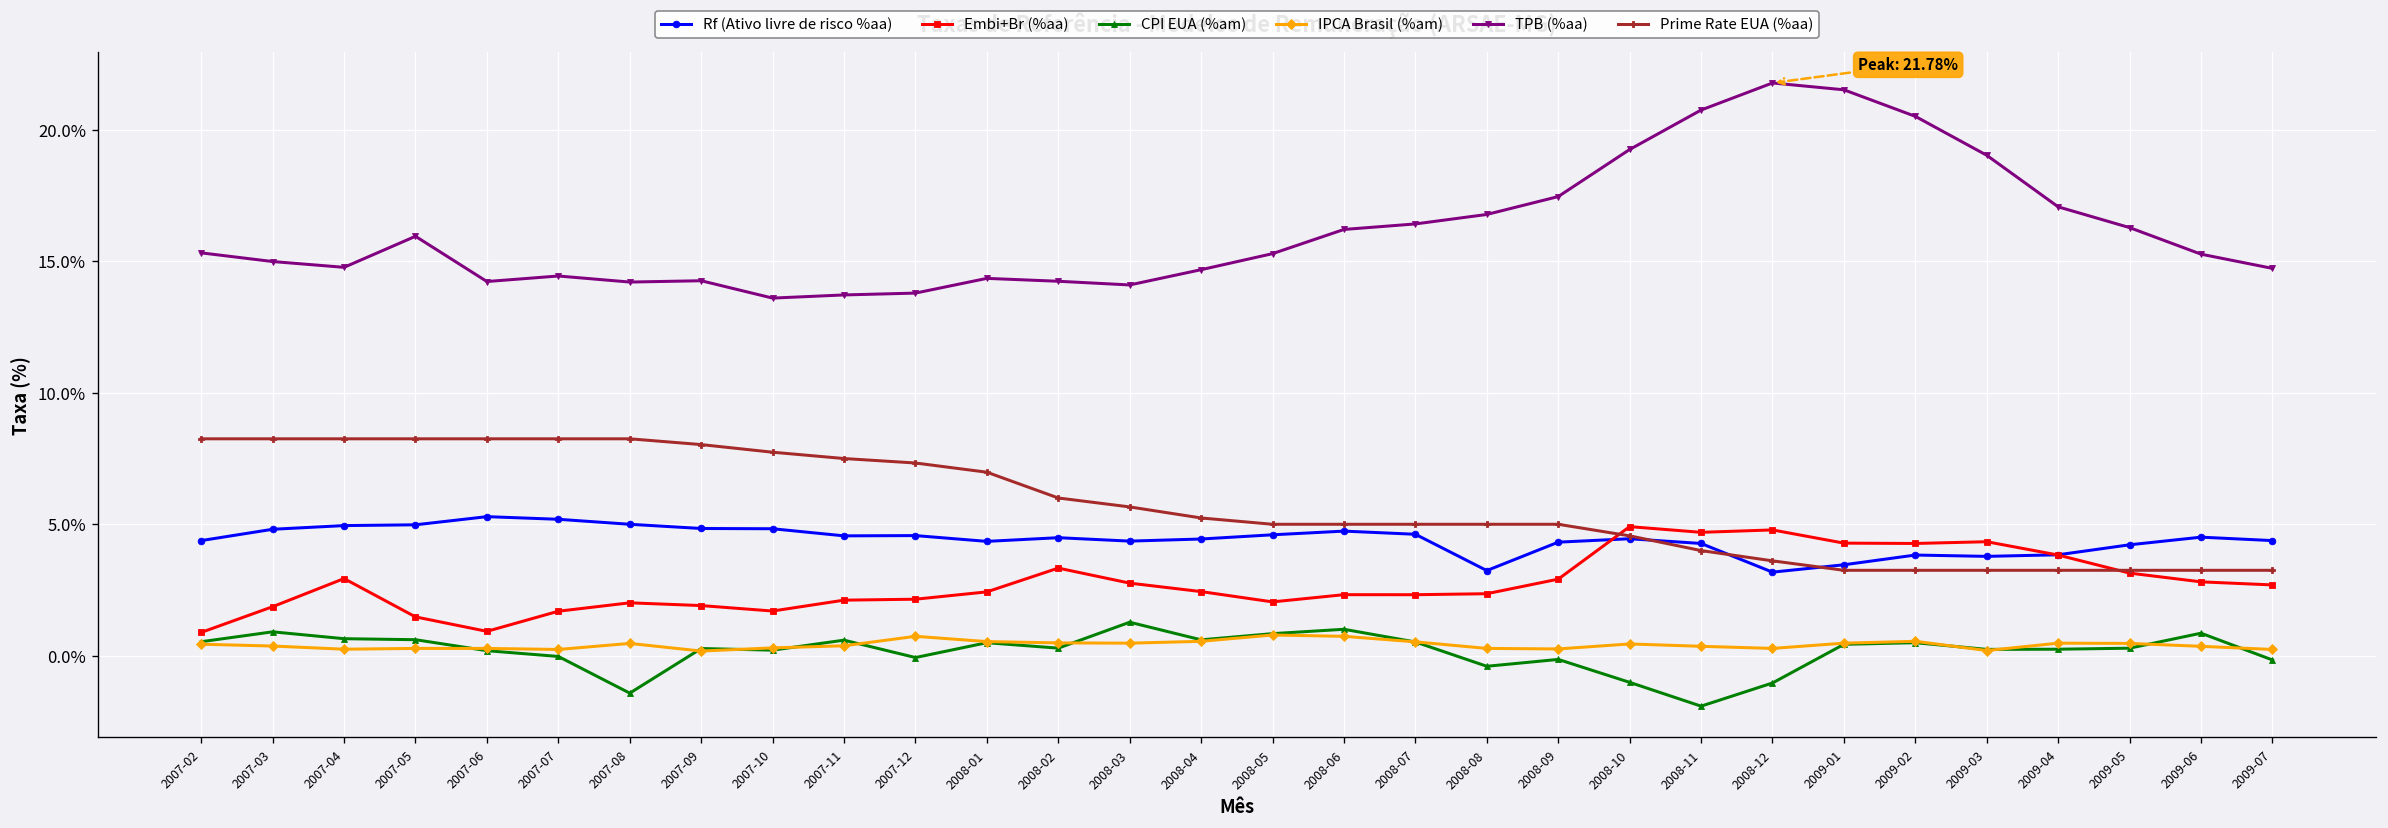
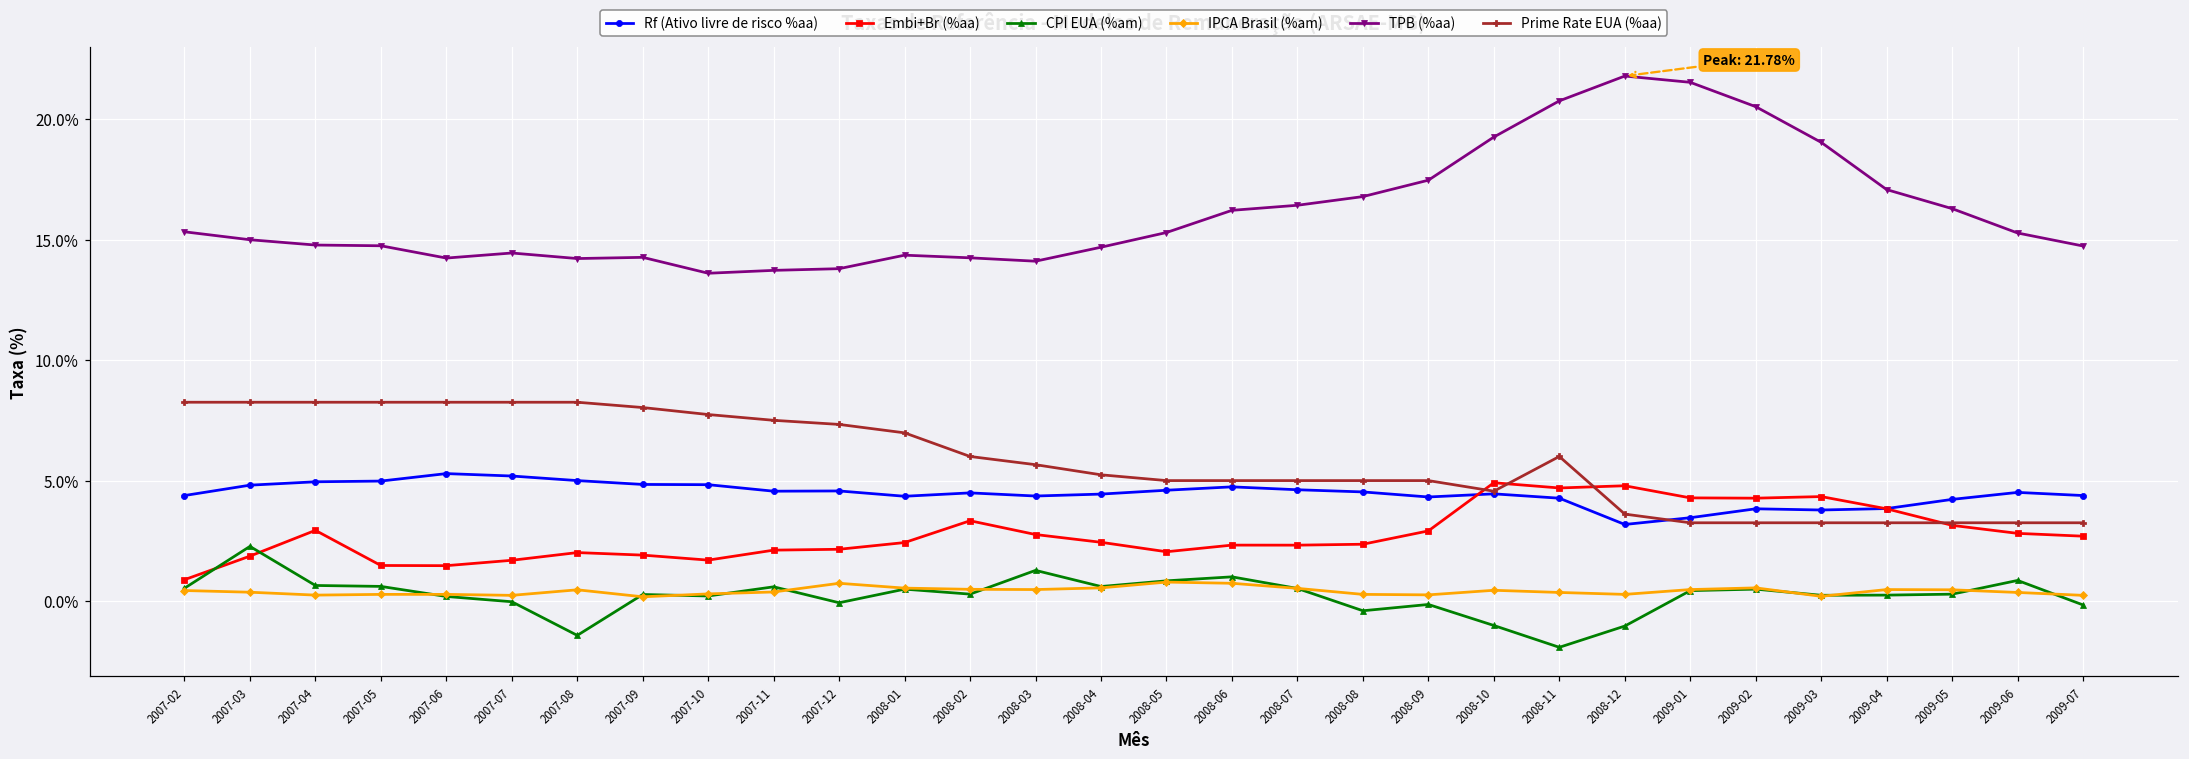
  {
    "Rf (Ativo livre de risco %aa)": {
      "2007-02": "4.4%",
      "2007-03": "4.8%",
      "2007-04": "5.0%",
      "2007-05": "5.0%",
      "2007-06": "5.3%",
      "2007-07": "5.2%",
      "2007-08": "5.0%",
      "2007-09": "4.8%",
      "2007-10": "4.8%",
      "2007-11": "4.6%",
      "2007-12": "4.6%",
      "2008-01": "4.4%",
      "2008-02": "4.5%",
      "2008-03": "4.4%",
      "2008-04": "4.4%",
      "2008-05": "4.6%",
      "2008-06": "4.7%",
      "2008-07": "4.6%",
-     "2008-08": "3.2%",
+     "2008-08": "4.5%",
      "2008-09": "4.3%",
      "2008-11": "4.3%",
      "2008-12": "3.2%",
      "2009-01": "3.5%",
      "2009-02": "3.8%",
      "2009-03": "3.8%",
      "2009-05": "4.2%",
      "2009-06": "4.5%",
      "2009-07": "4.4%"
    },
    "Embi+Br (%aa)": {
      "2007-02": "0.9%",
      "2007-03": "1.9%",
      "2007-04": "2.9%",
      "2007-05": "1.5%",
-     "2007-06": "0.9%",
+     "2007-06": "1.5%",
      "2007-07": "1.7%",
      "2007-08": "2.0%",
      "2007-09": "1.9%",
      "2007-10": "1.7%",
      "2007-11": "2.1%",
      "2007-12": "2.2%",
      "2008-01": "2.4%",
      "2008-02": "3.3%",
      "2008-03": "2.8%",
      "2008-04": "2.4%",
      "2008-05": "2.0%",
      "2008-06": "2.3%",
      "2008-07": "2.3%",
      "2008-08": "2.4%",
      "2008-09": "2.9%",
      "2008-10": "4.9%",
      "2008-11": "4.7%",
      "2008-12": "4.8%",
      "2009-01": "4.3%",
      "2009-02": "4.3%",
      "2009-03": "4.3%",
      "2009-06": "2.8%",
      "2009-07": "2.7%"
    },
    "CPI EUA (%am)": {
-     "2007-03": "0.9%",
+     "2007-03": "2.3%",
      "2007-04": "0.6%",
      "2007-05": "0.6%",
      "2007-07": "0.0%",
      "2007-08": "-1.4%",
      "2007-11": "0.6%",
      "2007-12": "-0.1%",
      "2008-02": "0.3%",
      "2008-03": "1.3%",
      "2008-06": "1.0%",
      "2008-08": "-0.4%",
      "2008-09": "-0.1%",
      "2008-10": "-1.0%",
      "2008-11": "-1.9%",
      "2008-12": "-1.0%",
      "2009-04": "0.2%",
      "2009-05": "0.3%",
      "2009-06": "0.9%",
      "2009-07": "-0.2%"
    },
    "IPCA Brasil (%am)": {
      "2007-03": "0.4%",
      "2007-04": "0.3%",
      "2007-05": "0.3%",
      "2007-07": "0.2%",
      "2007-08": "0.5%",
      "2007-11": "0.4%",
      "2007-12": "0.7%",
      "2008-02": "0.5%",
      "2008-03": "0.5%",
      "2008-06": "0.7%",
      "2008-08": "0.3%",
      "2008-09": "0.3%",
      "2008-10": "0.4%",
      "2008-11": "0.4%",
      "2008-12": "0.3%",
      "2009-04": "0.5%",
      "2009-05": "0.5%",
      "2009-06": "0.4%",
      "2009-07": "0.2%"
    },
    "TPB (%aa)": {
      "2007-02": "15.3%",
      "2007-03": "15.0%",
      "2007-04": "14.8%",
-     "2007-05": "16.0%",
+     "2007-05": "14.7%",
      "2007-06": "14.2%",
      "2007-07": "14.4%",
      "2007-08": "14.2%",
      "2007-09": "14.3%",
      "2007-10": "13.6%",
      "2007-11": "13.7%",
      "2007-12": "13.8%",
      "2008-01": "14.4%",
      "2008-02": "14.2%",
      "2008-03": "14.1%",
      "2008-04": "14.7%",
      "2008-05": "15.3%",
      "2008-06": "16.2%",
      "2008-07": "16.4%",
      "2008-08": "16.8%",
      "2008-09": "17.5%",
      "2008-10": "19.3%",
      "2008-11": "20.8%",
      "2009-02": "20.5%",
      "2009-03": "19.0%",
      "2009-04": "17.1%",
      "2009-05": "16.3%",
      "2009-06": "15.3%",
      "2009-07": "14.7%"
    },
    "Prime Rate EUA (%aa)": {
      "2007-02": "8.3%",
      "2007-03": "8.3%",
      "2007-04": "8.3%",
      "2007-05": "8.3%",
      "2007-06": "8.3%",
      "2007-07": "8.3%",
      "2007-08": "8.3%",
      "2007-09": "8.0%",
      "2007-10": "7.7%",
      "2007-11": "7.5%",
      "2007-12": "7.3%",
      "2008-01": "7.0%",
      "2008-02": "6.0%",
      "2008-03": "5.7%",
      "2008-04": "5.2%",
      "2008-05": "5.0%",
      "2008-06": "5.0%",
      "2008-07": "5.0%",
      "2008-08": "5.0%",
      "2008-09": "5.0%",
-     "2008-11": "4.0%",
+     "2008-11": "6.0%",
      "2008-12": "3.6%",
      "2009-01": "3.3%",
      "2009-02": "3.3%",
      "2009-03": "3.3%",
      "2009-04": "3.3%",
      "2009-06": "3.3%",
      "2009-07": "3.3%"
    }
  }
